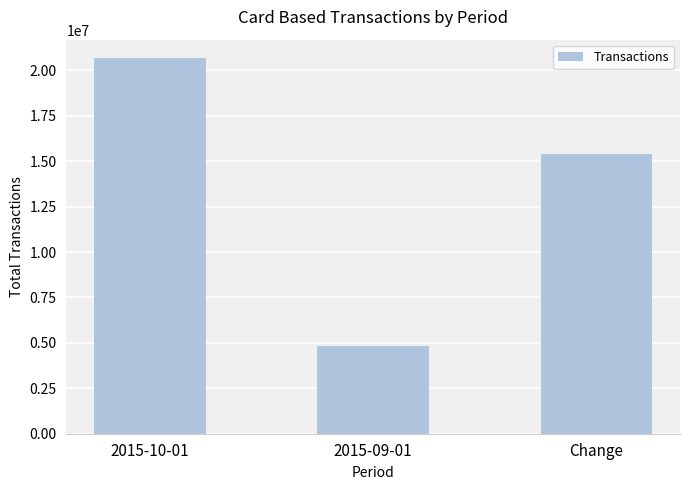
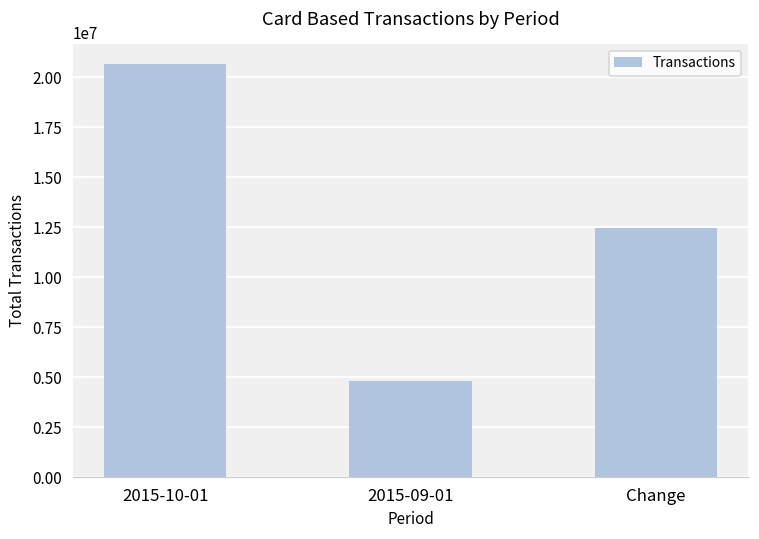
  {
    "2015-10-01": 20700000,
    "2015-09-01": 4800000,
-   "Change": 15400000
+   "Change": 12500000
  }
